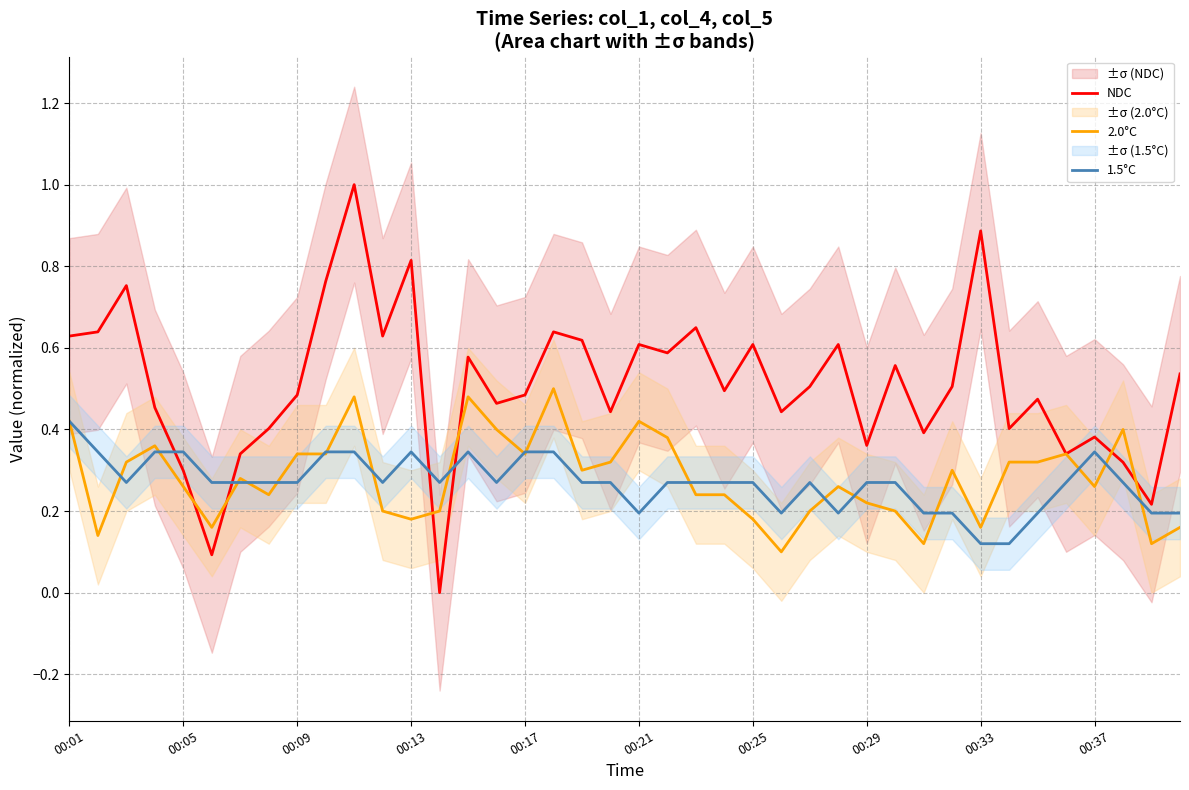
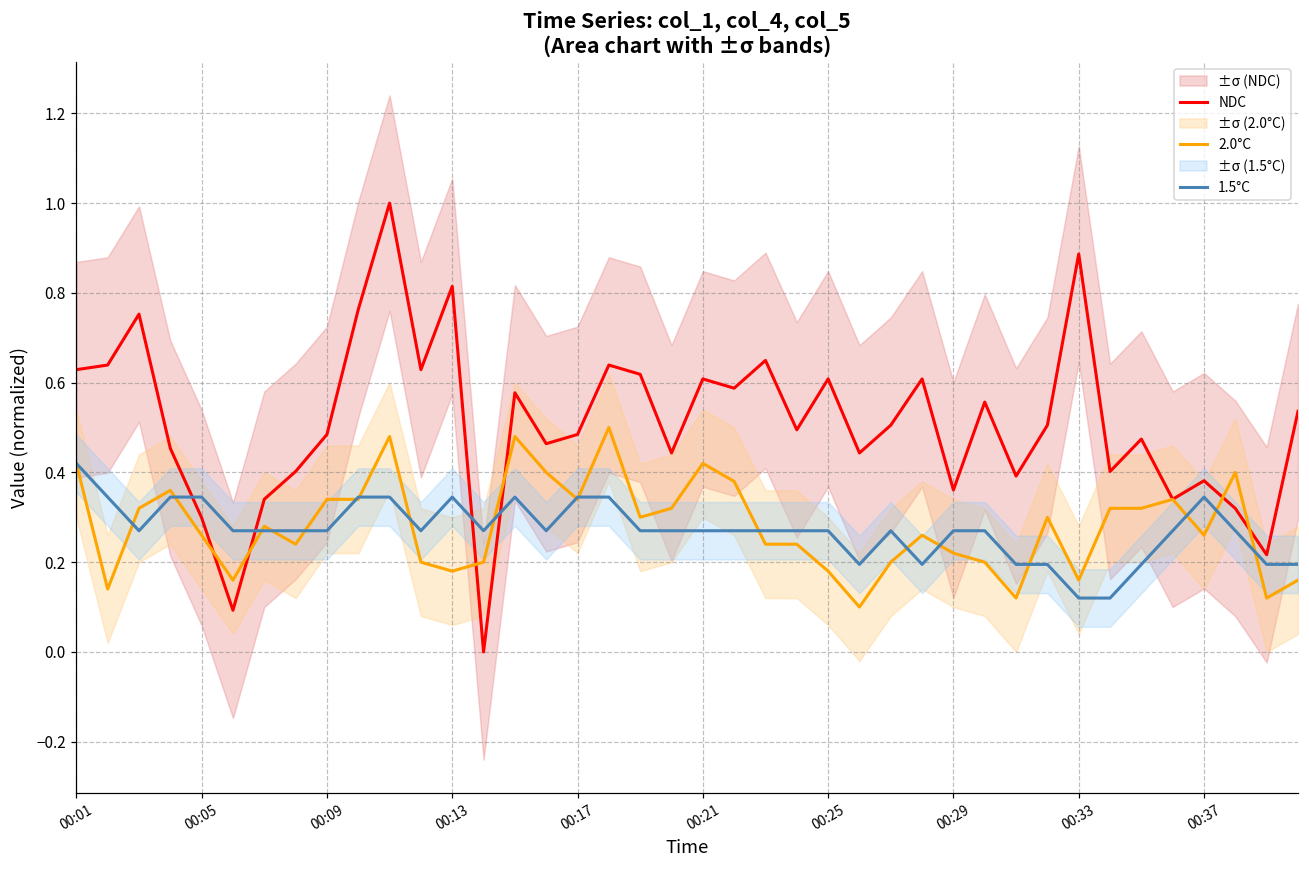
  {
    "NDC": {
      "00:01": 0.63,
      "00:05": 0.30,
      "00:09": 0.48,
      "00:13": 0.81,
      "00:17": 0.48,
      "00:21": 0.61,
      "00:25": 0.61,
      "00:29": 0.36,
      "00:33": 0.89
    },
    "2.0°C": {
      "00:05": 0.26,
      "00:13": 0.18,
      "00:21": 0.42,
      "00:25": 0.18,
      "00:29": 0.22,
      "00:33": 0.16,
      "00:37": 0.26
    },
    "1.5°C": {
      "00:05": 0.34,
      "00:09": 0.27,
      "00:13": 0.34,
-     "00:21": 0.19,
+     "00:21": 0.27,
      "00:25": 0.27,
      "00:29": 0.27,
      "00:33": 0.12,
      "00:37": 0.34
    }
  }
